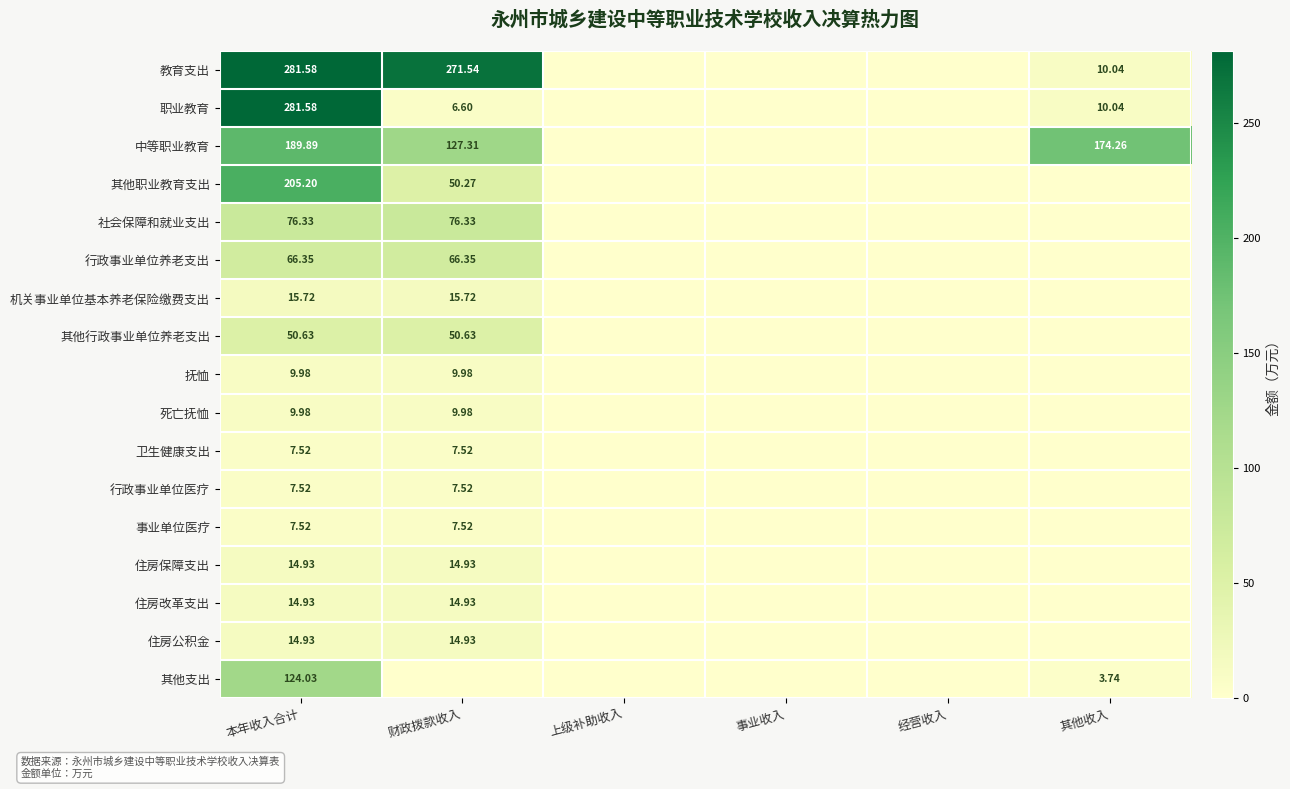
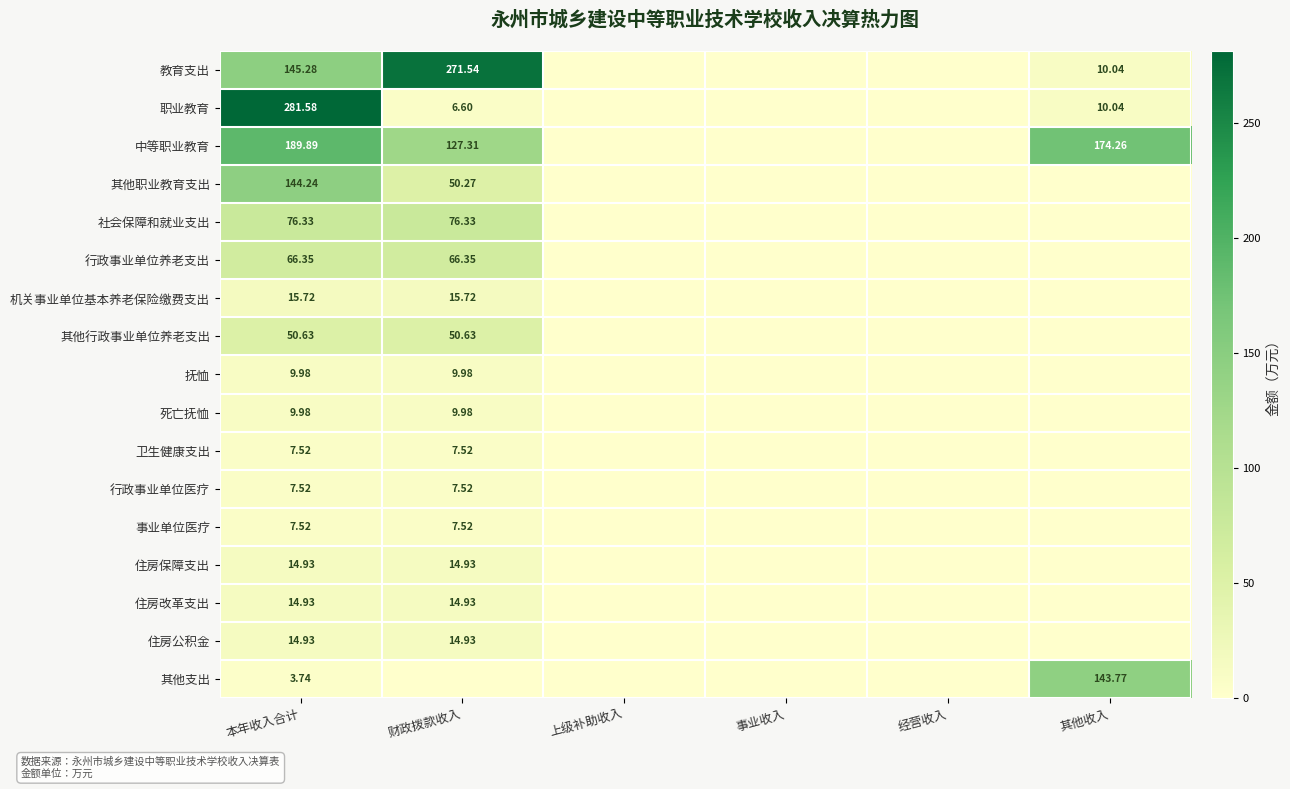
  {
    "教育支出": {
-     "本年收入合计": 281.58,
+     "本年收入合计": 145.28,
      "财政拨款收入": 271.54,
      "其他收入": 10.04
    },
    "职业教育": {
      "本年收入合计": 281.58,
      "财政拨款收入": 6.60,
      "其他收入": 10.04
    },
    "中等职业教育": {
      "本年收入合计": 189.89,
      "财政拨款收入": 127.31,
      "其他收入": 174.26
    },
    "其他职业教育支出": {
-     "本年收入合计": 205.20,
+     "本年收入合计": 144.24,
      "财政拨款收入": 50.27
    },
    "社会保障和就业支出": {
      "本年收入合计": 76.33,
      "财政拨款收入": 76.33
    },
    "行政事业单位养老支出": {
      "本年收入合计": 66.35,
      "财政拨款收入": 66.35
    },
    "机关事业单位基本养老保险缴费支出": {
      "本年收入合计": 15.72,
      "财政拨款收入": 15.72
    },
    "其他行政事业单位养老支出": {
      "本年收入合计": 50.63,
      "财政拨款收入": 50.63
    },
    "抚恤": {
      "本年收入合计": 9.98,
      "财政拨款收入": 9.98
    },
    "死亡抚恤": {
      "本年收入合计": 9.98,
      "财政拨款收入": 9.98
    },
    "卫生健康支出": {
      "本年收入合计": 7.52,
      "财政拨款收入": 7.52
    },
    "行政事业单位医疗": {
      "本年收入合计": 7.52,
      "财政拨款收入": 7.52
    },
    "事业单位医疗": {
      "本年收入合计": 7.52,
      "财政拨款收入": 7.52
    },
    "住房保障支出": {
      "本年收入合计": 14.93,
      "财政拨款收入": 14.93
    },
    "住房改革支出": {
      "本年收入合计": 14.93,
      "财政拨款收入": 14.93
    },
    "住房公积金": {
      "本年收入合计": 14.93,
      "财政拨款收入": 14.93
    },
    "其他支出": {
-     "本年收入合计": 124.03,
-     "其他收入": 3.74
+     "本年收入合计": 3.74,
+     "其他收入": 143.77
    }
  }
